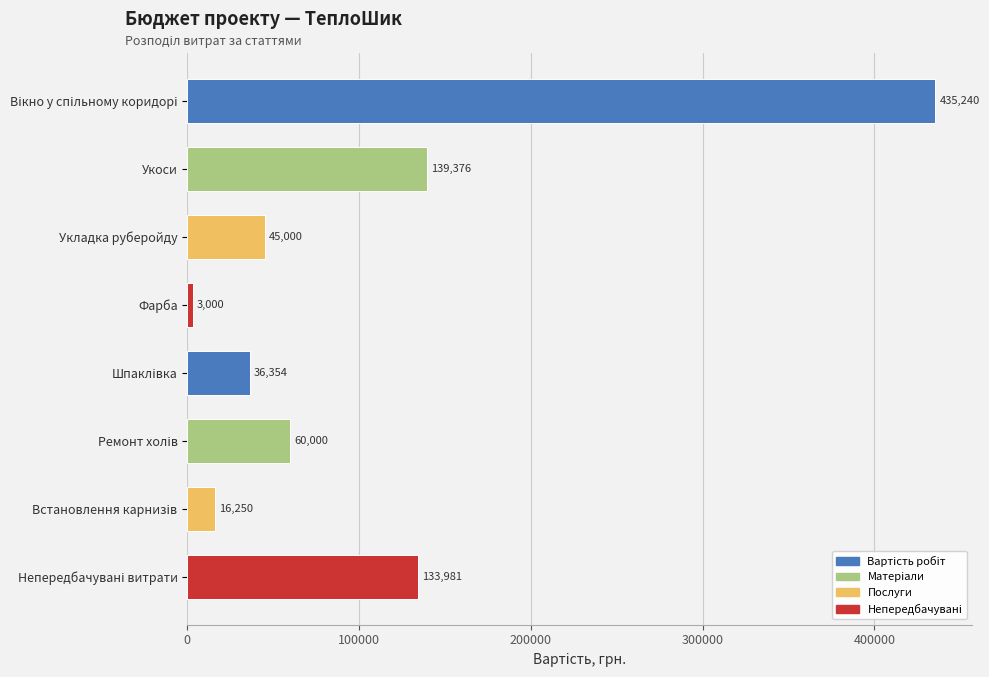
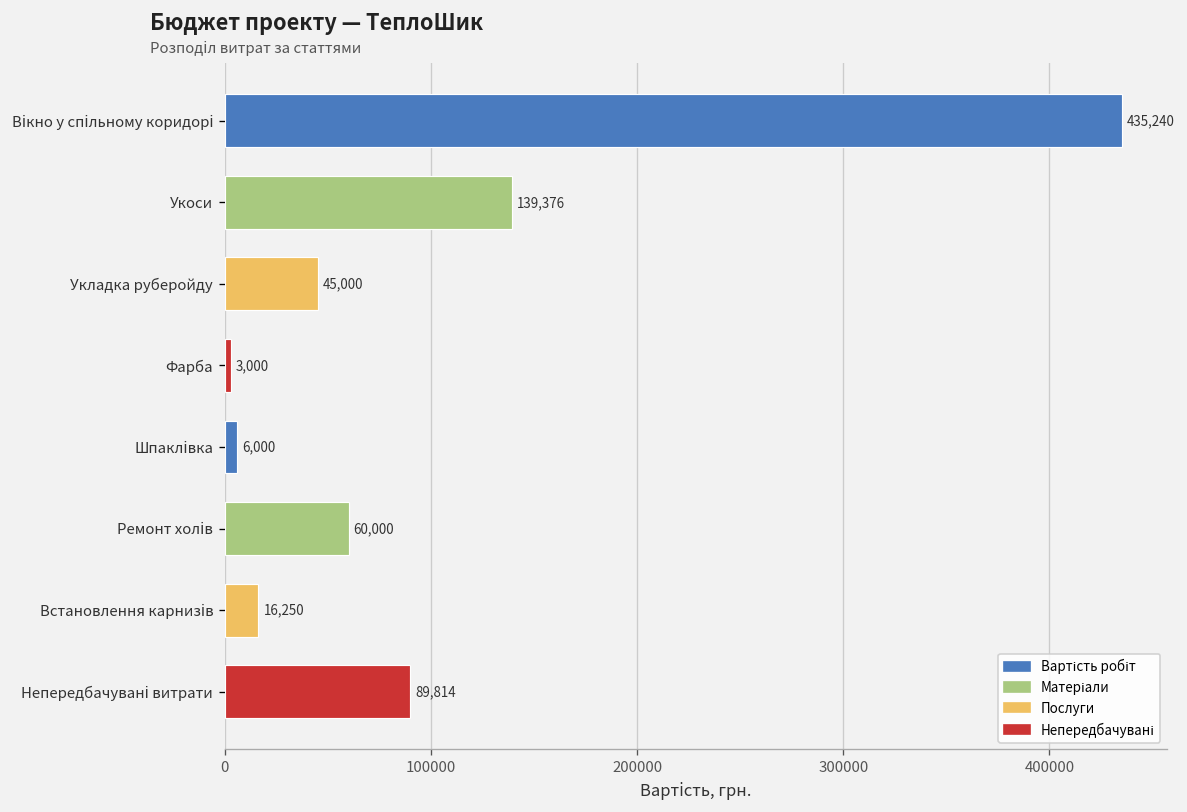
  {
    "Вікно у спільному коридорі": "435,240",
    "Укоси": "139,376",
    "Укладка руберойду": "45,000",
    "Фарба": "3,000",
-   "Шпаклівка": "36,354",
+   "Шпаклівка": "6,000",
    "Ремонт холів": "60,000",
    "Встановлення карнизів": "16,250",
-   "Непередбачувані витрати": "133,981"
+   "Непередбачувані витрати": "89,814"
  }
